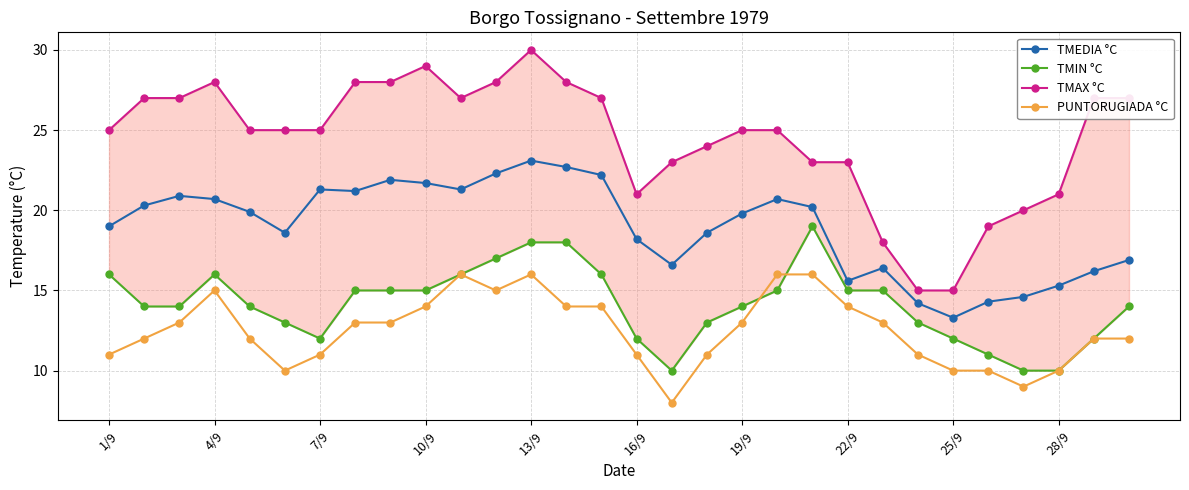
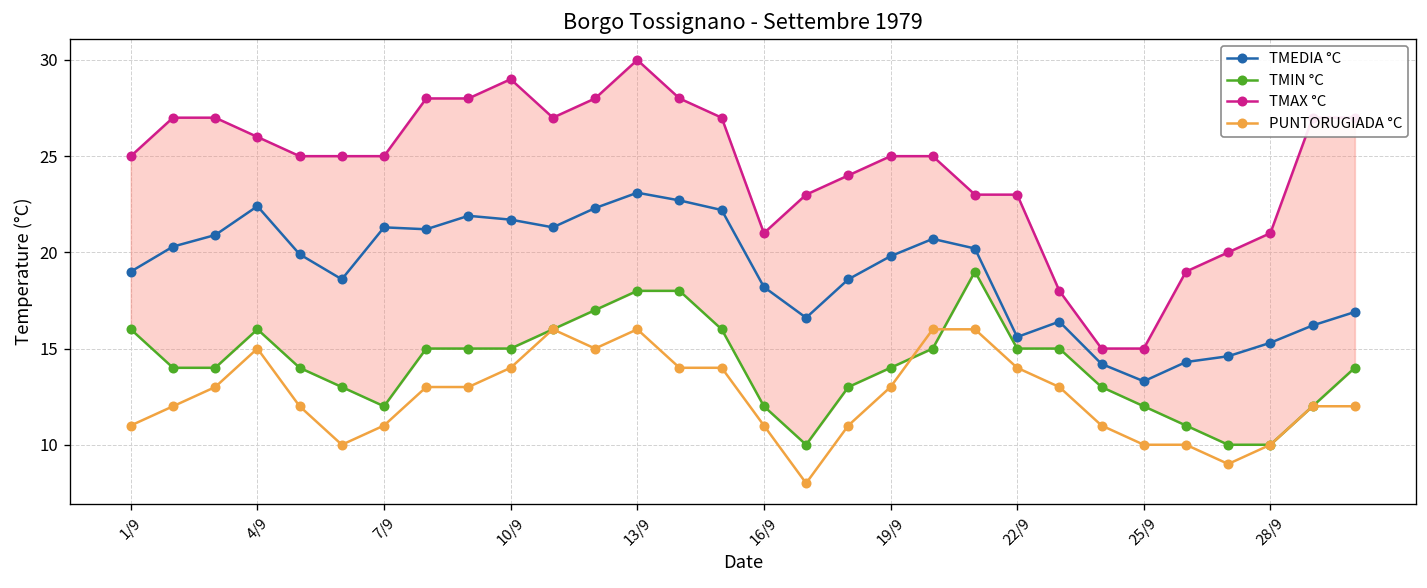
  {
    "TMEDIA °C": {
      "1/9": 19.0,
-     "4/9": 20.7,
+     "4/9": 22.4,
      "7/9": 21.3,
      "10/9": 21.7,
      "13/9": 23.1,
      "16/9": 18.2,
      "19/9": 19.8,
      "22/9": 15.6,
      "25/9": 13.3,
      "28/9": 15.3
    },
    "TMIN °C": {
      "1/9": 16.0,
      "4/9": 16.0,
      "7/9": 12.0,
      "10/9": 15.0,
      "13/9": 18.0,
      "16/9": 12.0,
      "19/9": 14.0,
      "22/9": 15.0,
      "25/9": 12.0
    },
    "TMAX °C": {
      "1/9": 25,
-     "4/9": 28,
+     "4/9": 26,
      "7/9": 25,
      "10/9": 29,
      "13/9": 30,
      "16/9": 21,
      "19/9": 25,
      "22/9": 23,
      "25/9": 15,
      "28/9": 21
    },
    "PUNTORUGIADA °C": {
      "1/9": 11.0,
      "4/9": 15.0,
      "7/9": 11.0,
      "10/9": 14.0,
      "13/9": 16.0,
      "16/9": 11.0,
      "19/9": 13.0,
      "22/9": 14.0,
      "25/9": 10.0
    }
  }
